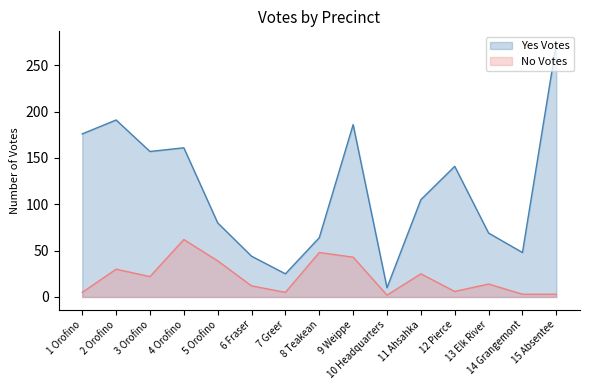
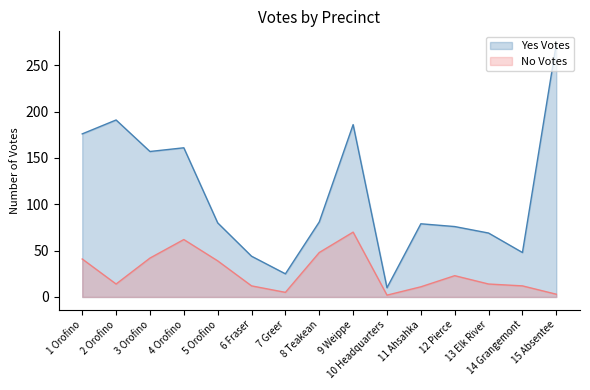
  {
    "Yes Votes": {
      "1 Orofino": 180,
      "2 Orofino": 190,
      "3 Orofino": 160,
      "4 Orofino": 160,
      "5 Orofino": 80,
      "6 Fraser": 40,
      "7 Greer": 30,
-     "8 Teakean": 60,
+     "8 Teakean": 80,
      "9 Weippe": 190,
      "10 Headquarters": 10,
-     "11 Ahsahka": 110,
-     "12 Pierce": 140,
+     "11 Ahsahka": 80,
+     "12 Pierce": 80,
      "13 Elk River": 70,
      "14 Grangemont": 50
    },
    "No Votes": {
-     "1 Orofino": 10,
-     "2 Orofino": 30,
-     "3 Orofino": 20,
+     "1 Orofino": 40,
+     "2 Orofino": 10,
+     "3 Orofino": 40,
      "4 Orofino": 60,
      "5 Orofino": 40,
      "6 Fraser": 10,
      "7 Greer": 10,
      "8 Teakean": 50,
-     "9 Weippe": 40,
+     "9 Weippe": 70,
      "10 Headquarters": 0,
-     "11 Ahsahka": 30,
-     "12 Pierce": 10,
+     "11 Ahsahka": 10,
+     "12 Pierce": 20,
      "13 Elk River": 10,
-     "14 Grangemont": 0,
+     "14 Grangemont": 10,
      "15 Absentee": 0
    }
  }
